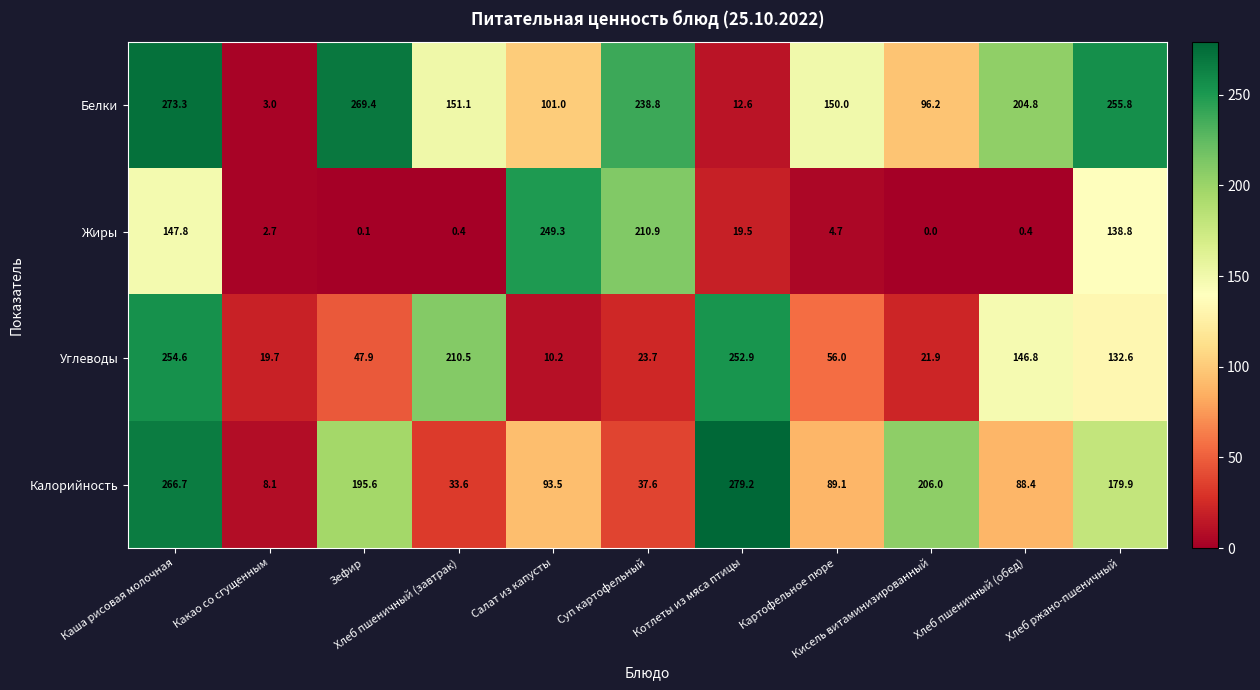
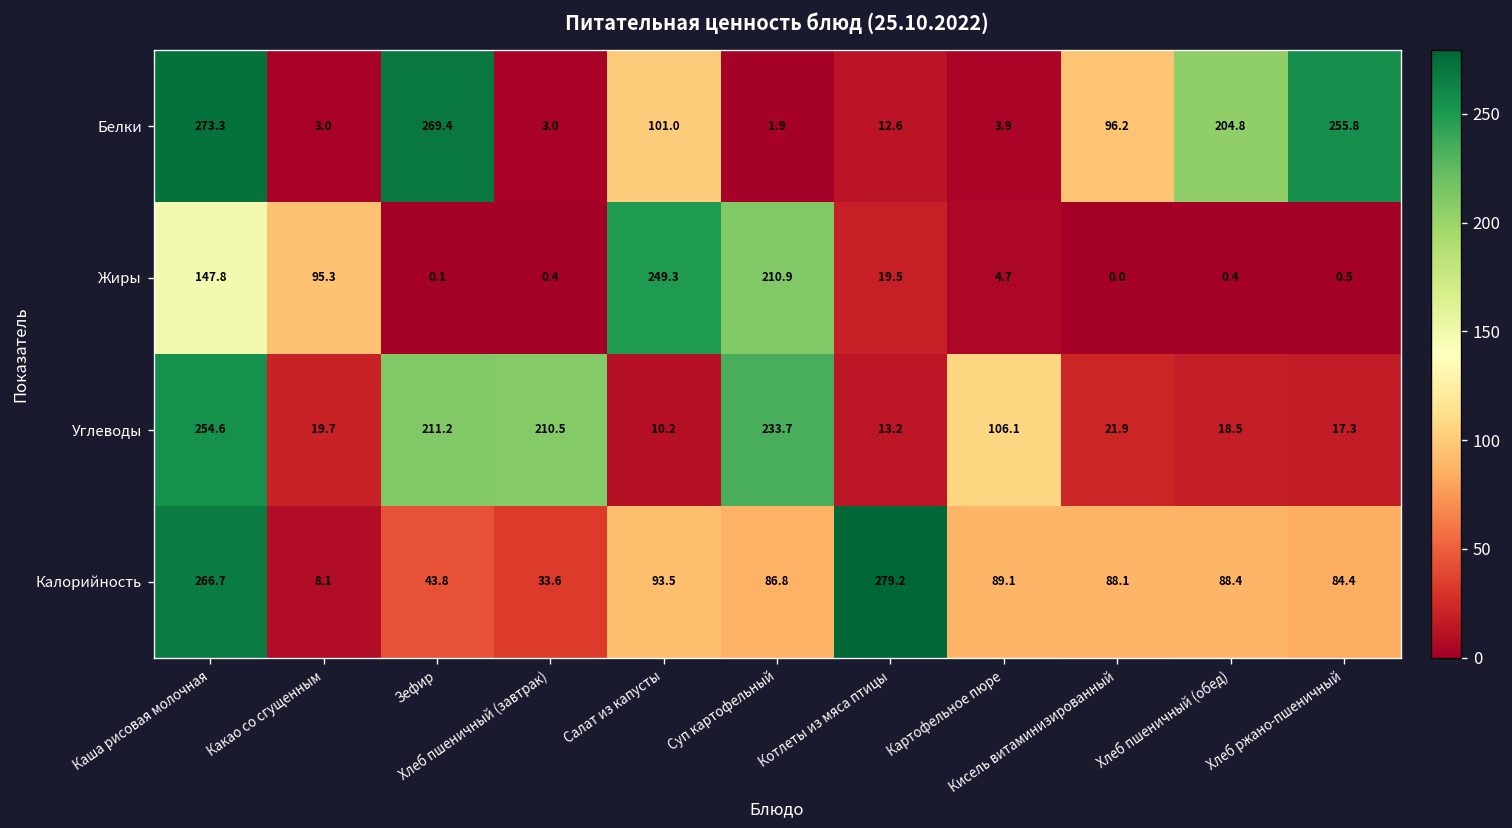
  {
    "Белки": {
      "Каша рисовая молочная": 273.3,
      "Какао со сгущенным": 3.0,
      "Зефир": 269.4,
-     "Хлеб пшеничный (завтрак)": 151.1,
+     "Хлеб пшеничный (завтрак)": 3.0,
      "Салат из капусты": 101.0,
-     "Суп картофельный": 238.8,
+     "Суп картофельный": 1.9,
      "Котлеты из мяса птицы": 12.6,
-     "Картофельное пюре": 150.0,
+     "Картофельное пюре": 3.9,
      "Кисель витаминизированный": 96.2,
      "Хлеб пшеничный (обед)": 204.8,
      "Хлеб ржано-пшеничный": 255.8
    },
    "Жиры": {
      "Каша рисовая молочная": 147.8,
-     "Какао со сгущенным": 2.7,
+     "Какао со сгущенным": 95.3,
      "Зефир": 0.1,
      "Хлеб пшеничный (завтрак)": 0.4,
      "Салат из капусты": 249.3,
      "Суп картофельный": 210.9,
      "Котлеты из мяса птицы": 19.5,
      "Картофельное пюре": 4.7,
      "Кисель витаминизированный": 0.0,
      "Хлеб пшеничный (обед)": 0.4,
-     "Хлеб ржано-пшеничный": 138.8
+     "Хлеб ржано-пшеничный": 0.5
    },
    "Углеводы": {
      "Каша рисовая молочная": 254.6,
      "Какао со сгущенным": 19.7,
-     "Зефир": 47.9,
+     "Зефир": 211.2,
      "Хлеб пшеничный (завтрак)": 210.5,
      "Салат из капусты": 10.2,
-     "Суп картофельный": 23.7,
-     "Котлеты из мяса птицы": 252.9,
-     "Картофельное пюре": 56.0,
+     "Суп картофельный": 233.7,
+     "Котлеты из мяса птицы": 13.2,
+     "Картофельное пюре": 106.1,
      "Кисель витаминизированный": 21.9,
-     "Хлеб пшеничный (обед)": 146.8,
-     "Хлеб ржано-пшеничный": 132.6
+     "Хлеб пшеничный (обед)": 18.5,
+     "Хлеб ржано-пшеничный": 17.3
    },
    "Калорийность": {
      "Каша рисовая молочная": 266.7,
      "Какао со сгущенным": 8.1,
-     "Зефир": 195.6,
+     "Зефир": 43.8,
      "Хлеб пшеничный (завтрак)": 33.6,
      "Салат из капусты": 93.5,
-     "Суп картофельный": 37.6,
+     "Суп картофельный": 86.8,
      "Котлеты из мяса птицы": 279.2,
      "Картофельное пюре": 89.1,
-     "Кисель витаминизированный": 206.0,
+     "Кисель витаминизированный": 88.1,
      "Хлеб пшеничный (обед)": 88.4,
-     "Хлеб ржано-пшеничный": 179.9
+     "Хлеб ржано-пшеничный": 84.4
    }
  }
